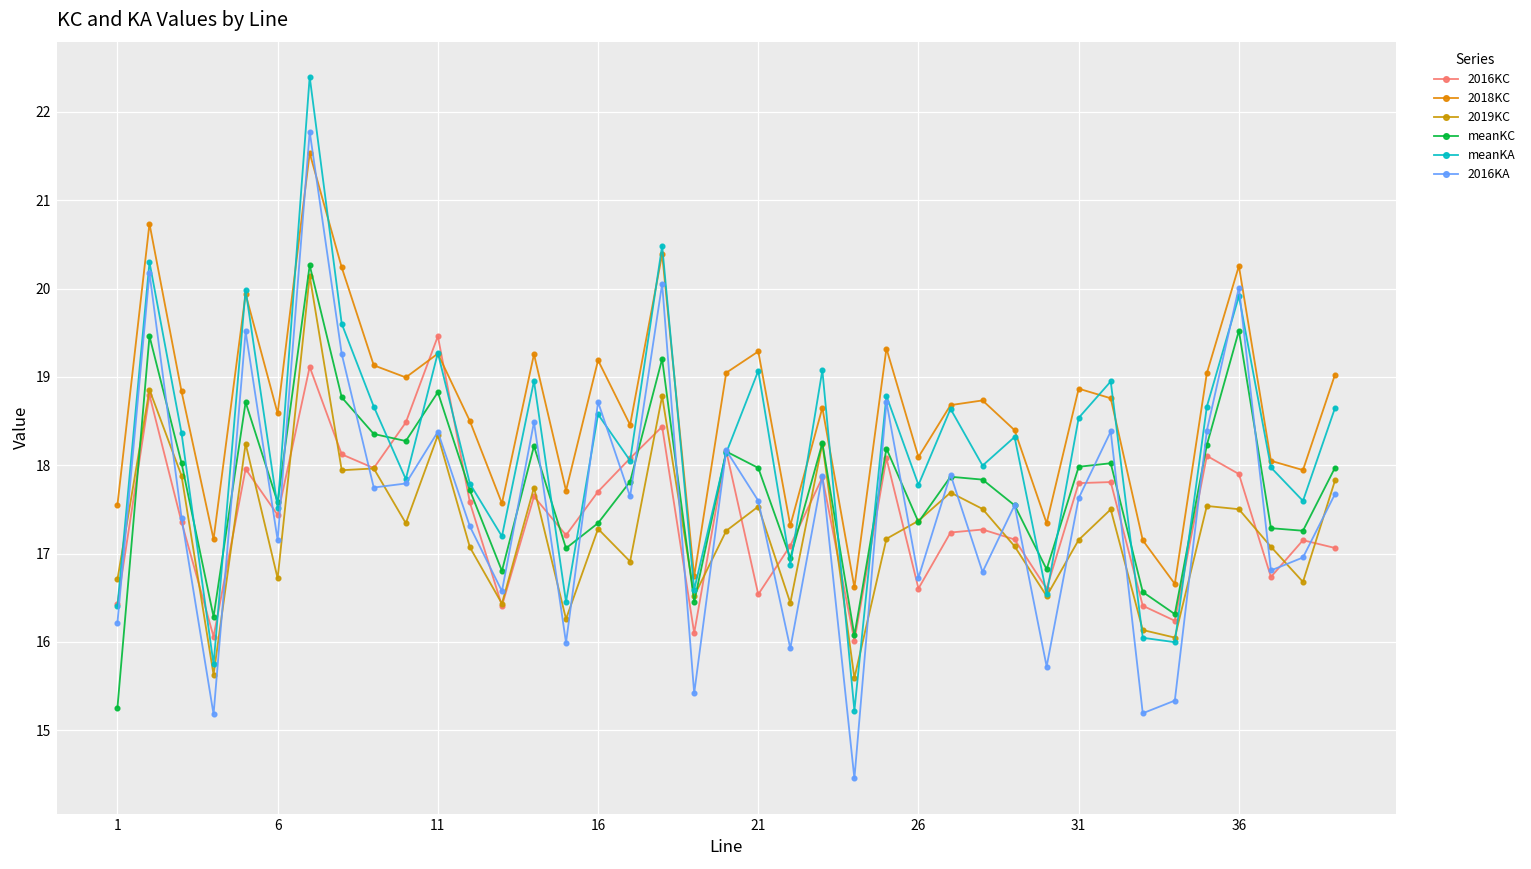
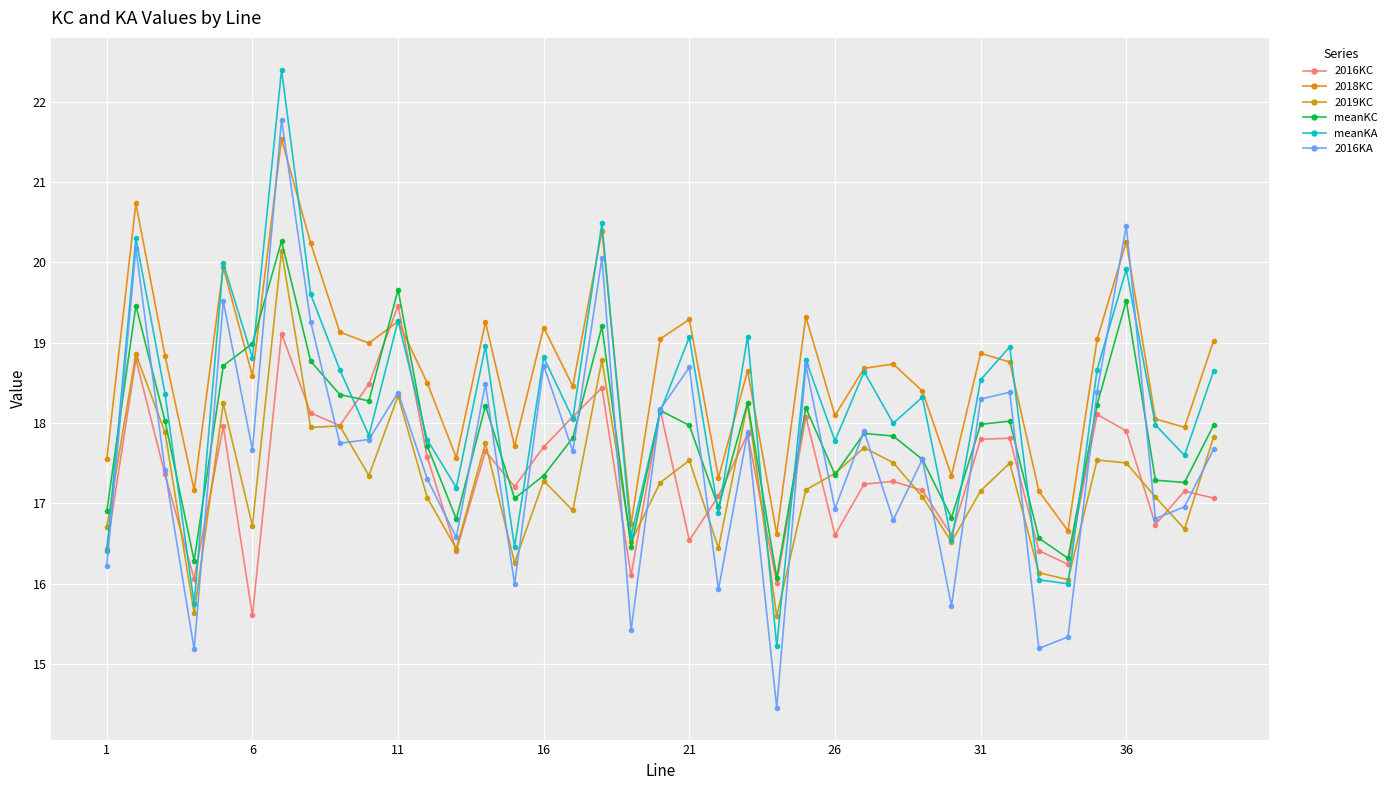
  {
    "2016KC": {
-     "6": 17.4,
+     "6": 15.6,
      "11": 19.5,
      "16": 17.7,
      "21": 16.5,
      "26": 16.6,
      "31": 17.8,
      "36": 17.9
    },
    "meanKC": {
-     "1": 15.3,
-     "6": 17.6,
-     "11": 18.8,
+     "1": 16.9,
+     "6": 19.0,
+     "11": 19.7,
      "16": 17.3,
      "21": 18.0,
      "31": 18.0,
      "36": 19.5
    },
    "meanKA": {
-     "6": 17.5,
-     "16": 18.6,
+     "6": 18.8,
+     "16": 18.8,
      "21": 19.1,
      "26": 17.8,
      "31": 18.5,
      "36": 19.9
    },
    "2016KA": {
      "1": 16.2,
-     "6": 17.2,
+     "6": 17.7,
      "11": 18.4,
      "16": 18.7,
-     "21": 17.6,
-     "26": 16.7,
-     "31": 17.6,
-     "36": 20.0
+     "21": 18.7,
+     "26": 16.9,
+     "31": 18.3,
+     "36": 20.5
    }
  }
